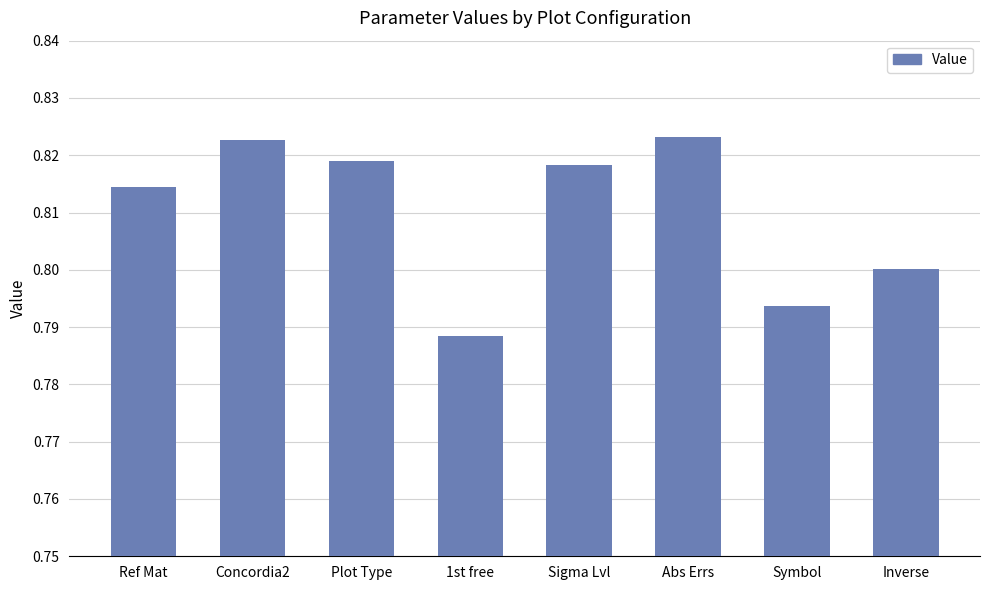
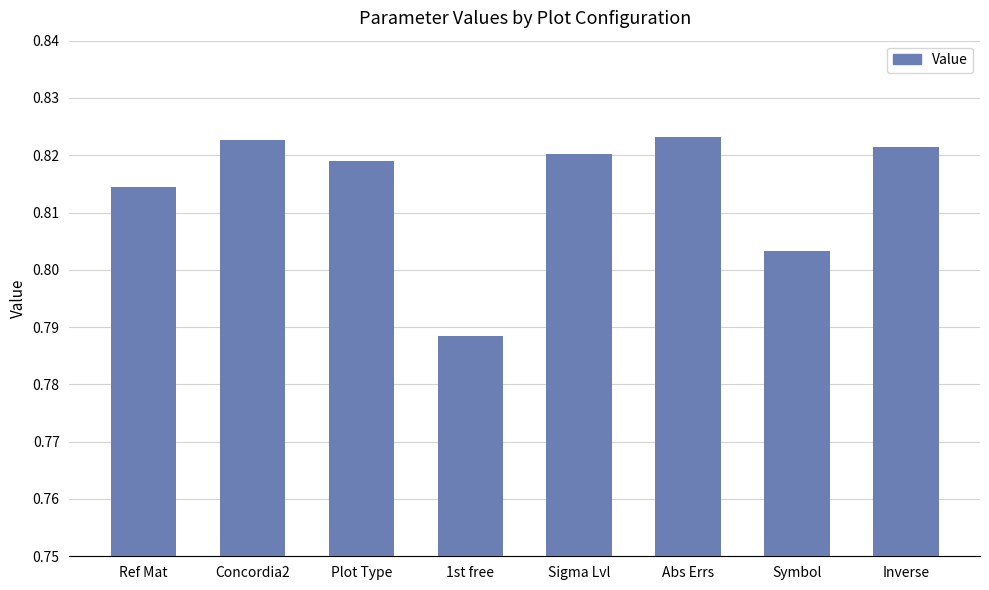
  {
    "Ref Mat": 0.815,
    "Concordia2": 0.823,
    "Plot Type": 0.819,
    "1st free": 0.788,
-   "Sigma Lvl": 0.818,
+   "Sigma Lvl": 0.820,
    "Abs Errs": 0.823,
-   "Symbol": 0.794,
-   "Inverse": 0.800
+   "Symbol": 0.803,
+   "Inverse": 0.822
  }
